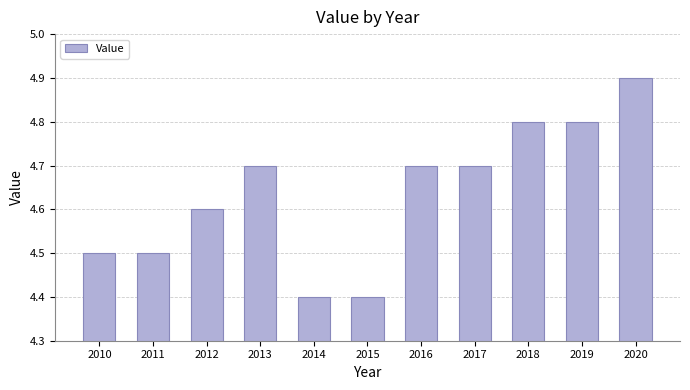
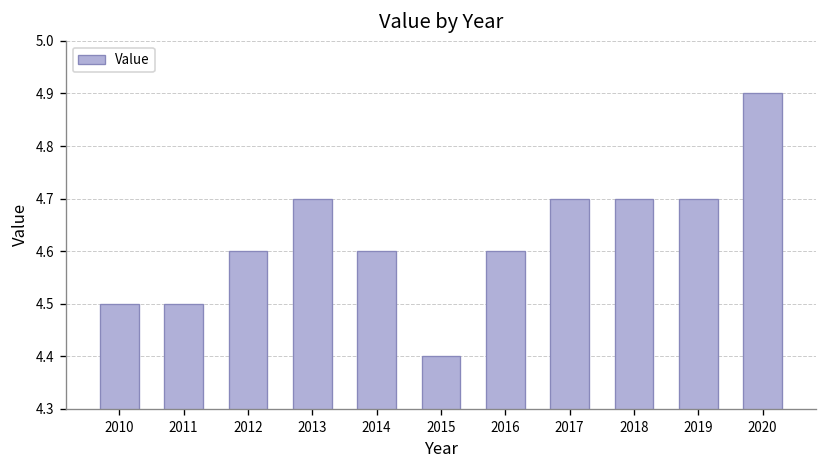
  {
    "2010": 4.5,
    "2011": 4.5,
    "2012": 4.6,
    "2013": 4.7,
-   "2014": 4.4,
+   "2014": 4.6,
    "2015": 4.4,
-   "2016": 4.7,
+   "2016": 4.6,
    "2017": 4.7,
-   "2018": 4.8,
-   "2019": 4.8,
+   "2018": 4.7,
+   "2019": 4.7,
    "2020": 4.9
  }
